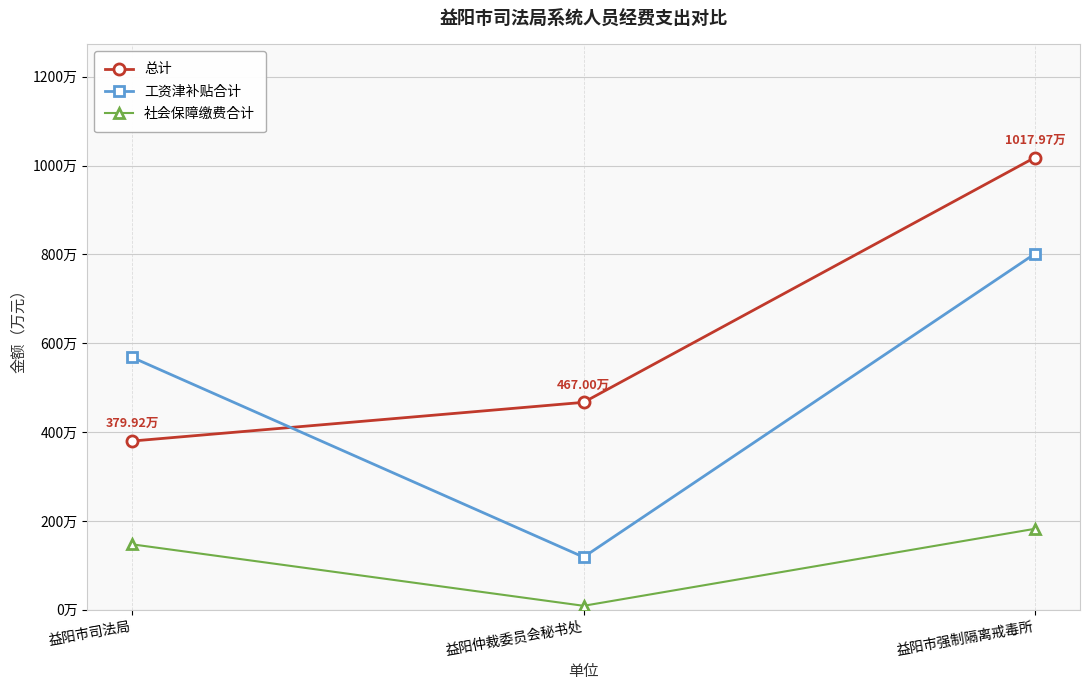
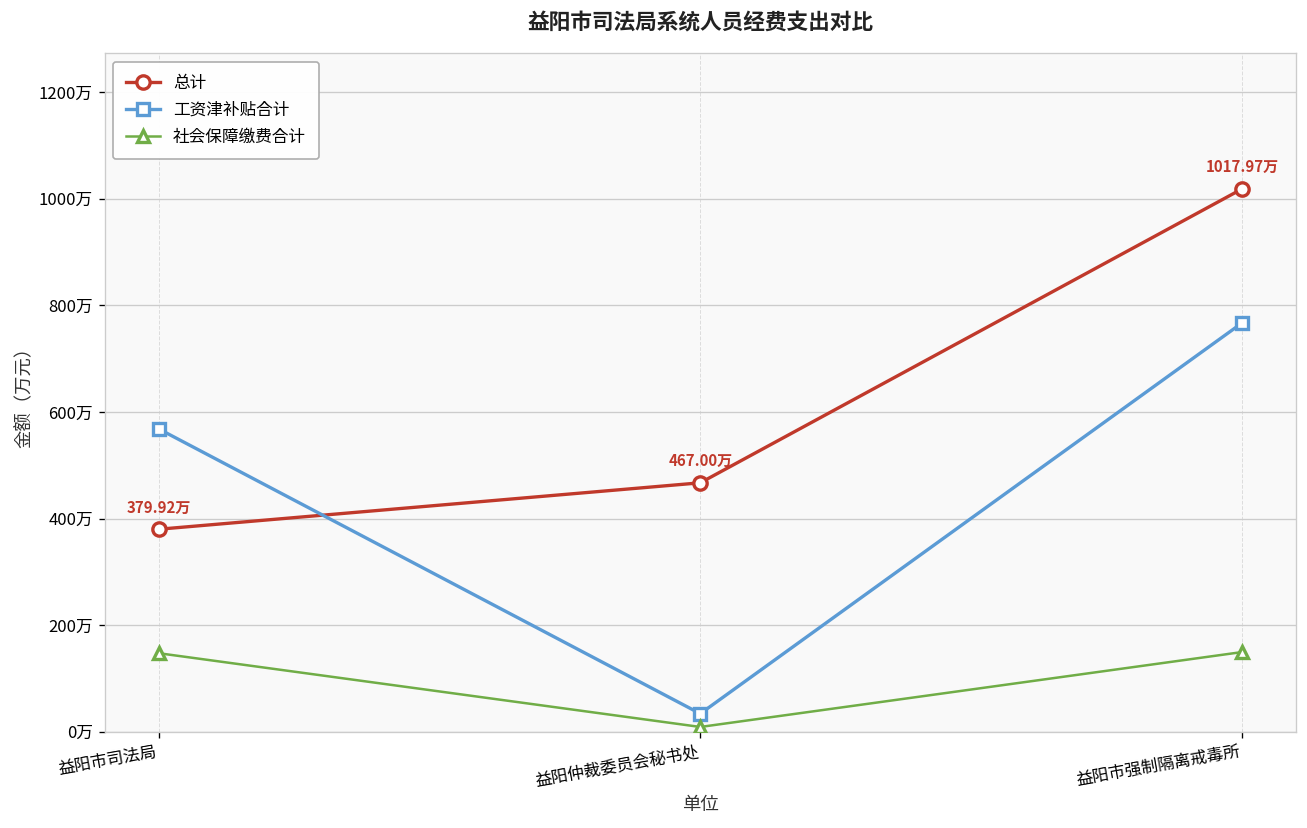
  {
    "总计": {
      "益阳市司法局": "379.92万",
      "益阳仲裁委员会秘书处": "467.00万",
      "益阳市强制隔离戒毒所": "1017.97万"
    },
    "工资津补贴合计": {
      "益阳市司法局": "570万",
-     "益阳仲裁委员会秘书处": "120万",
-     "益阳市强制隔离戒毒所": "800万"
+     "益阳仲裁委员会秘书处": "30万",
+     "益阳市强制隔离戒毒所": "770万"
    },
    "社会保障缴费合计": {
      "益阳市司法局": "150万",
      "益阳仲裁委员会秘书处": "10万",
-     "益阳市强制隔离戒毒所": "180万"
+     "益阳市强制隔离戒毒所": "150万"
    }
  }
